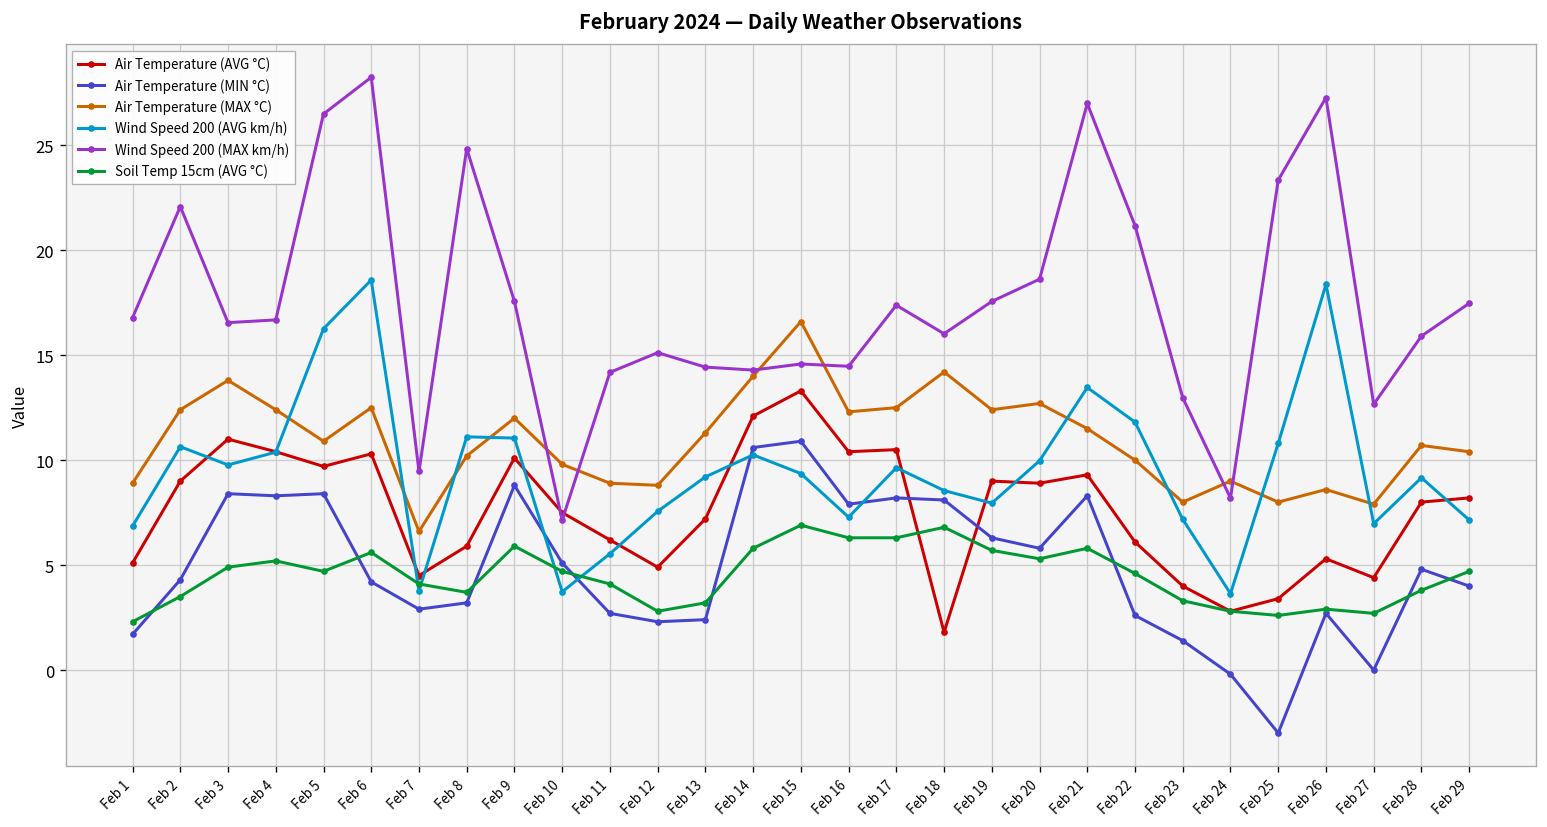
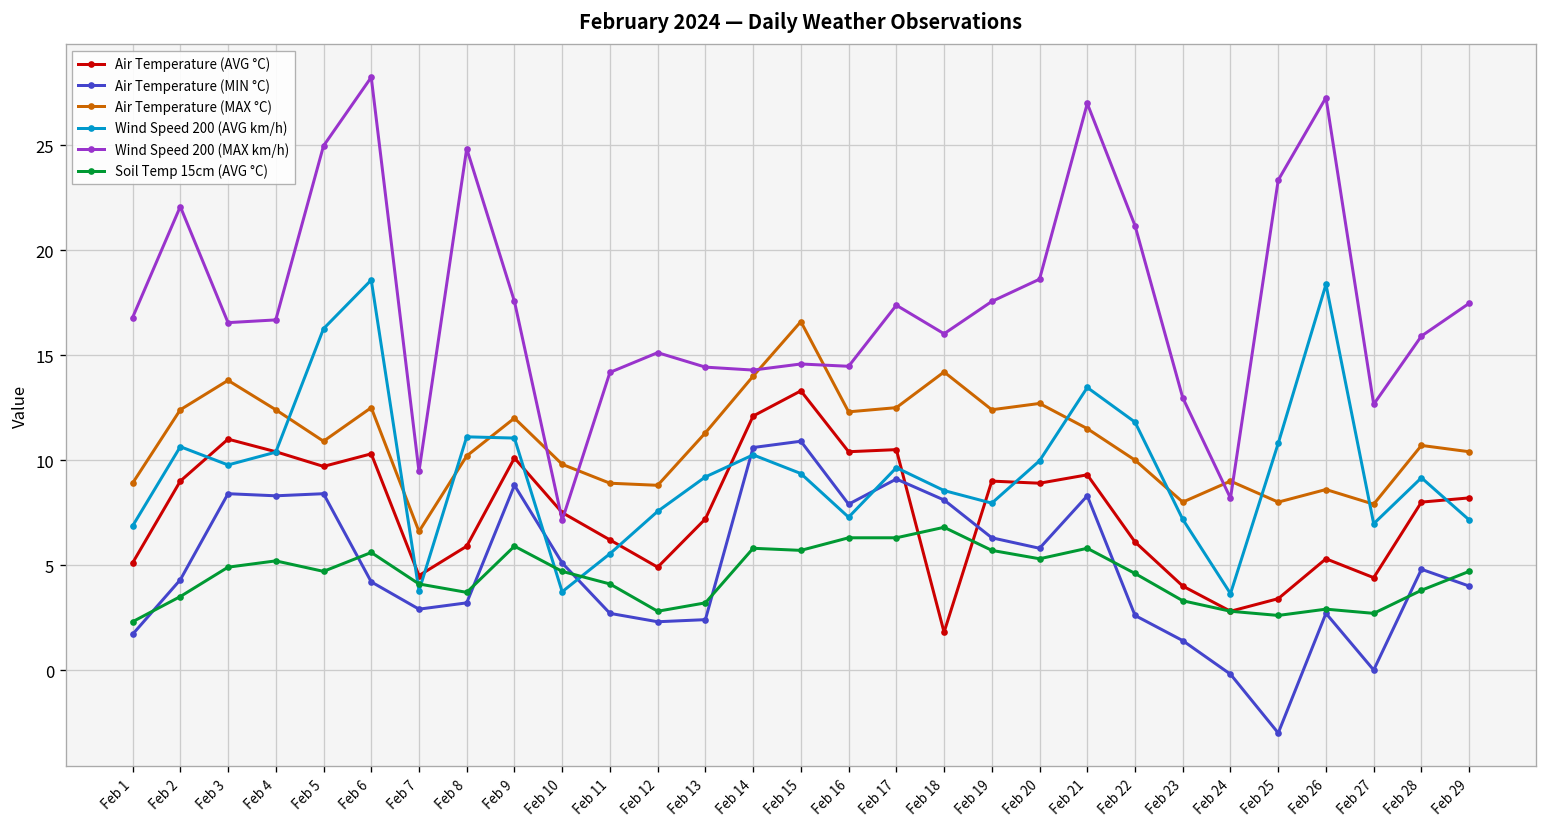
  {
    "Air Temperature (AVG °C)": {
      "Feb 1": 5.1,
      "Feb 2": 9.0,
      "Feb 3": 11.0,
      "Feb 5": 9.7,
      "Feb 6": 10.3,
      "Feb 7": 4.5,
      "Feb 8": 5.9,
      "Feb 9": 10.1,
      "Feb 10": 7.5,
      "Feb 11": 6.2,
      "Feb 12": 4.9,
      "Feb 13": 7.2,
      "Feb 14": 12.1,
      "Feb 15": 13.3,
      "Feb 16": 10.4,
      "Feb 17": 10.5,
      "Feb 18": 1.8,
      "Feb 19": 9.0,
      "Feb 20": 8.9,
      "Feb 21": 9.3,
      "Feb 22": 6.1,
      "Feb 23": 4.0,
      "Feb 25": 3.4,
      "Feb 26": 5.3,
      "Feb 27": 4.4,
      "Feb 28": 8.0,
      "Feb 29": 8.2
    },
    "Air Temperature (MIN °C)": {
      "Feb 1": 1.7,
      "Feb 2": 4.3,
      "Feb 3": 8.4,
      "Feb 4": 8.3,
      "Feb 5": 8.4,
      "Feb 6": 4.2,
      "Feb 7": 2.9,
      "Feb 8": 3.2,
      "Feb 9": 8.8,
      "Feb 10": 5.1,
      "Feb 11": 2.7,
      "Feb 12": 2.3,
      "Feb 13": 2.4,
      "Feb 14": 10.6,
      "Feb 15": 10.9,
      "Feb 16": 7.9,
-     "Feb 17": 8.2,
+     "Feb 17": 9.1,
      "Feb 18": 8.1,
      "Feb 19": 6.3,
      "Feb 20": 5.8,
      "Feb 21": 8.3,
      "Feb 22": 2.6,
      "Feb 23": 1.4,
      "Feb 24": -0.2,
      "Feb 25": -3.0,
      "Feb 26": 2.7,
      "Feb 27": 0.0,
      "Feb 28": 4.8,
      "Feb 29": 4.0
    },
    "Air Temperature (MAX °C)": {
      "Feb 1": 8.9,
      "Feb 2": 12.4,
      "Feb 3": 13.8,
      "Feb 4": 12.4,
      "Feb 5": 10.9,
      "Feb 6": 12.5,
      "Feb 7": 6.6,
      "Feb 8": 10.2,
      "Feb 9": 12.0,
      "Feb 10": 9.8,
      "Feb 11": 8.9,
      "Feb 12": 8.8,
      "Feb 13": 11.3,
      "Feb 14": 14.0,
      "Feb 15": 16.6,
      "Feb 16": 12.3,
      "Feb 17": 12.5,
      "Feb 18": 14.2,
      "Feb 19": 12.4,
      "Feb 20": 12.7,
      "Feb 21": 11.5,
      "Feb 22": 10.0,
      "Feb 23": 8.0,
      "Feb 24": 9.0,
      "Feb 25": 8.0,
      "Feb 26": 8.6,
      "Feb 27": 7.9,
      "Feb 28": 10.7,
      "Feb 29": 10.4
    },
    "Wind Speed 200 (AVG km/h)": {
      "Feb 1": 6.9,
      "Feb 2": 10.6,
      "Feb 3": 9.8,
      "Feb 5": 16.3,
      "Feb 6": 18.6,
      "Feb 7": 3.8,
      "Feb 8": 11.1,
      "Feb 9": 11.1,
      "Feb 10": 3.7,
      "Feb 11": 5.5,
      "Feb 12": 7.6,
      "Feb 13": 9.2,
      "Feb 14": 10.3,
      "Feb 15": 9.4,
      "Feb 16": 7.3,
      "Feb 17": 9.6,
      "Feb 18": 8.6,
      "Feb 19": 8.0,
      "Feb 20": 10.0,
      "Feb 21": 13.5,
      "Feb 22": 11.8,
      "Feb 23": 7.2,
      "Feb 24": 3.6,
      "Feb 25": 10.8,
      "Feb 26": 18.4,
      "Feb 27": 7.0,
      "Feb 28": 9.2,
      "Feb 29": 7.2
    },
    "Wind Speed 200 (MAX km/h)": {
      "Feb 1": 16.8,
      "Feb 2": 22.1,
      "Feb 3": 16.6,
      "Feb 4": 16.7,
-     "Feb 5": 26.5,
+     "Feb 5": 25.0,
      "Feb 6": 28.2,
      "Feb 7": 9.5,
      "Feb 8": 24.8,
      "Feb 9": 17.6,
      "Feb 10": 7.1,
      "Feb 11": 14.2,
      "Feb 12": 15.1,
      "Feb 13": 14.4,
      "Feb 14": 14.3,
      "Feb 15": 14.6,
      "Feb 16": 14.5,
      "Feb 17": 17.4,
      "Feb 18": 16.0,
      "Feb 19": 17.6,
      "Feb 20": 18.6,
      "Feb 21": 27.0,
      "Feb 22": 21.2,
      "Feb 23": 13.0,
      "Feb 24": 8.2,
      "Feb 25": 23.3,
      "Feb 26": 27.3,
      "Feb 27": 12.7,
      "Feb 28": 15.9,
      "Feb 29": 17.5
    },
    "Soil Temp 15cm (AVG °C)": {
      "Feb 1": 2.3,
      "Feb 2": 3.5,
      "Feb 3": 4.9,
      "Feb 4": 5.2,
      "Feb 5": 4.7,
      "Feb 6": 5.6,
      "Feb 7": 4.1,
      "Feb 8": 3.7,
      "Feb 9": 5.9,
      "Feb 10": 4.7,
      "Feb 11": 4.1,
      "Feb 12": 2.8,
      "Feb 13": 3.2,
      "Feb 14": 5.8,
-     "Feb 15": 6.9,
+     "Feb 15": 5.7,
      "Feb 16": 6.3,
      "Feb 17": 6.3,
      "Feb 18": 6.8,
      "Feb 19": 5.7,
      "Feb 20": 5.3,
      "Feb 21": 5.8,
      "Feb 22": 4.6,
      "Feb 23": 3.3,
      "Feb 25": 2.6,
      "Feb 26": 2.9,
      "Feb 27": 2.7,
      "Feb 28": 3.8,
      "Feb 29": 4.7
    }
  }
